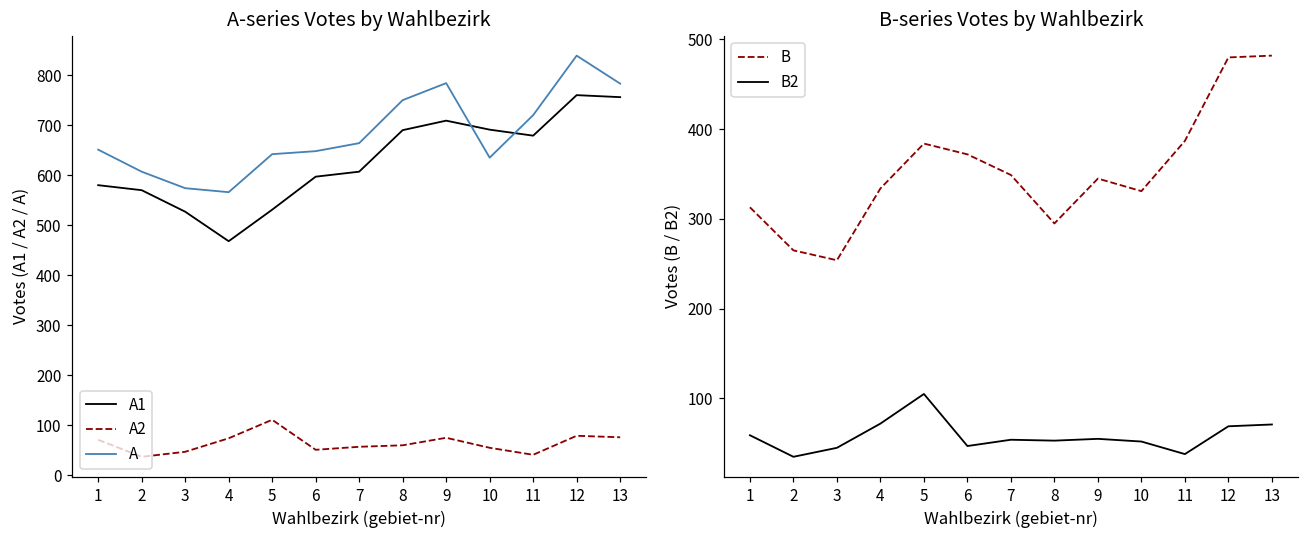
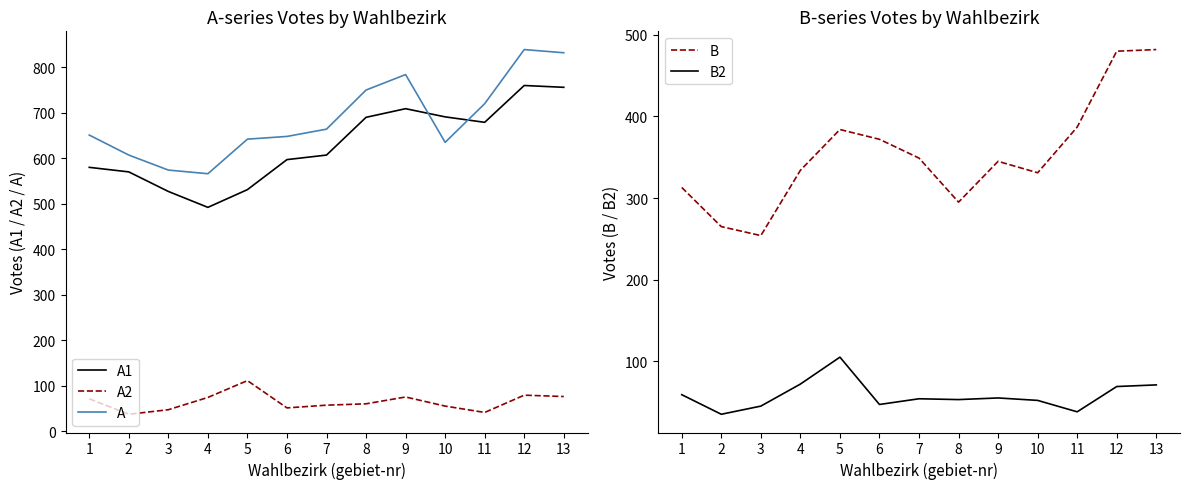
  {
    "A-series Votes by Wahlbezirk": {
      "A1": {
        "1": 580,
        "2": 570,
        "3": 530,
-       "4": 470,
+       "4": 490,
        "5": 530,
        "6": 600,
        "7": 610,
        "8": 690,
        "9": 710,
        "10": 690,
        "11": 680,
        "12": 760,
        "13": 760
      },
      "A2": {
        "3": 50,
        "4": 70,
        "5": 110,
        "6": 50,
        "7": 60,
        "8": 60,
        "9": 80,
        "10": 60,
        "11": 40,
        "12": 80,
        "13": 80
      },
      "A": {
        "1": 650,
        "2": 610,
        "3": 570,
        "4": 570,
        "5": 640,
        "6": 650,
        "7": 660,
        "8": 750,
        "9": 780,
        "10": 640,
        "11": 720,
        "12": 840,
-       "13": 780
+       "13": 830
      }
    },
    "B-series Votes by Wahlbezirk": {
      "B": {
        "1": 310,
        "2": 270,
        "3": 250,
        "4": 330,
        "5": 380,
        "6": 370,
        "7": 350,
        "8": 300,
        "9": 350,
        "10": 330,
        "11": 390,
        "12": 480,
        "13": 480
      },
      "B2": {
        "1": 60,
        "2": 40,
        "3": 50,
        "4": 70,
        "5": 110,
        "6": 50,
        "7": 50,
        "8": 50,
        "9": 60,
        "10": 50,
        "11": 40,
        "12": 70,
        "13": 70
      }
    }
  }
